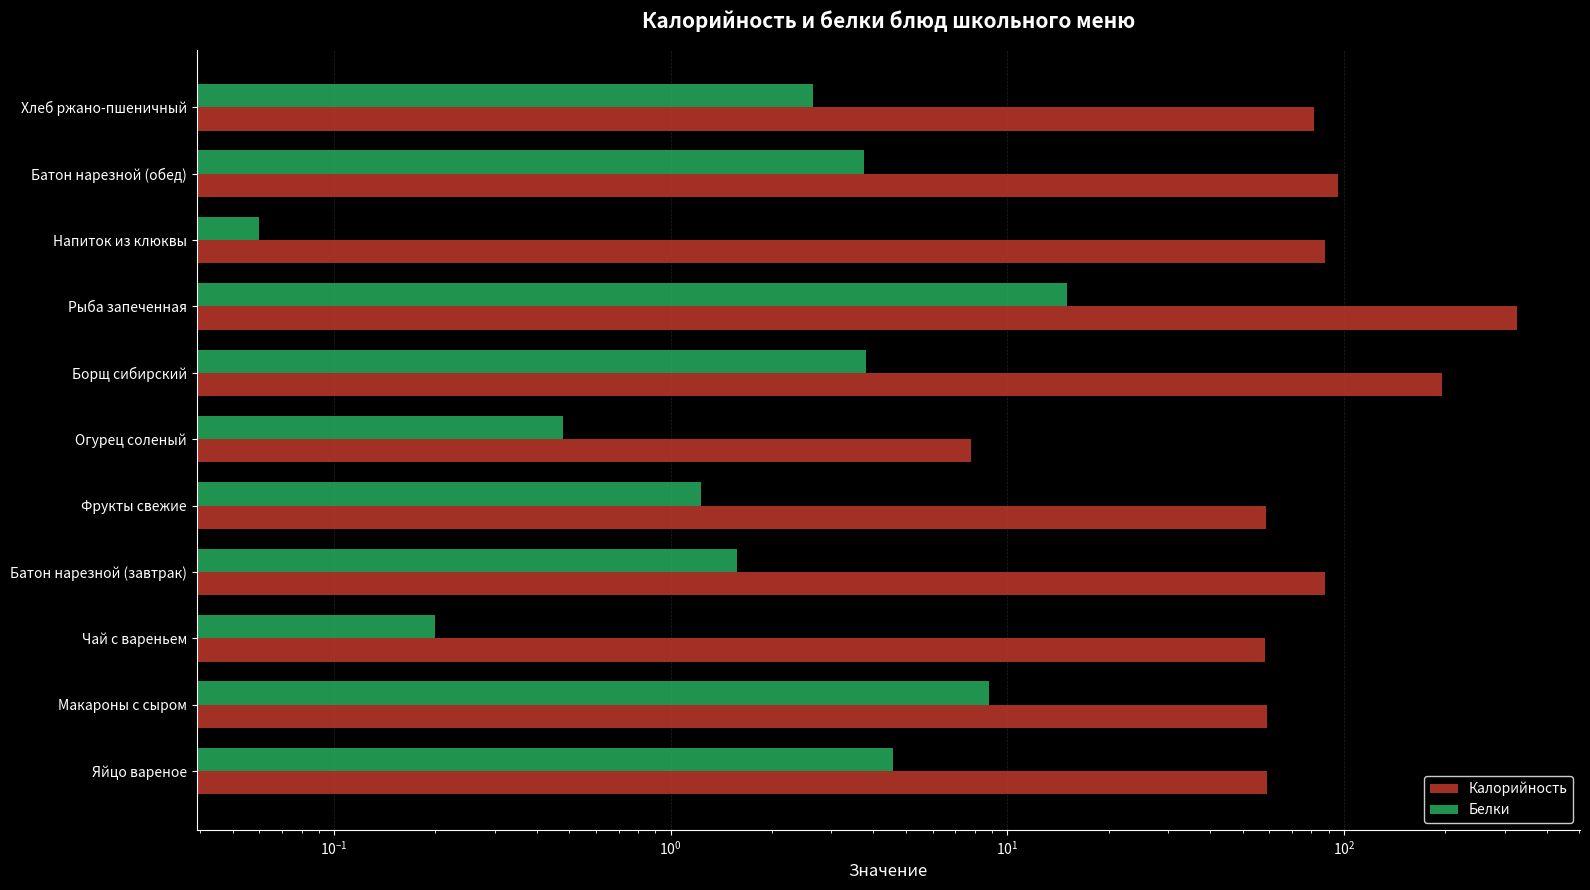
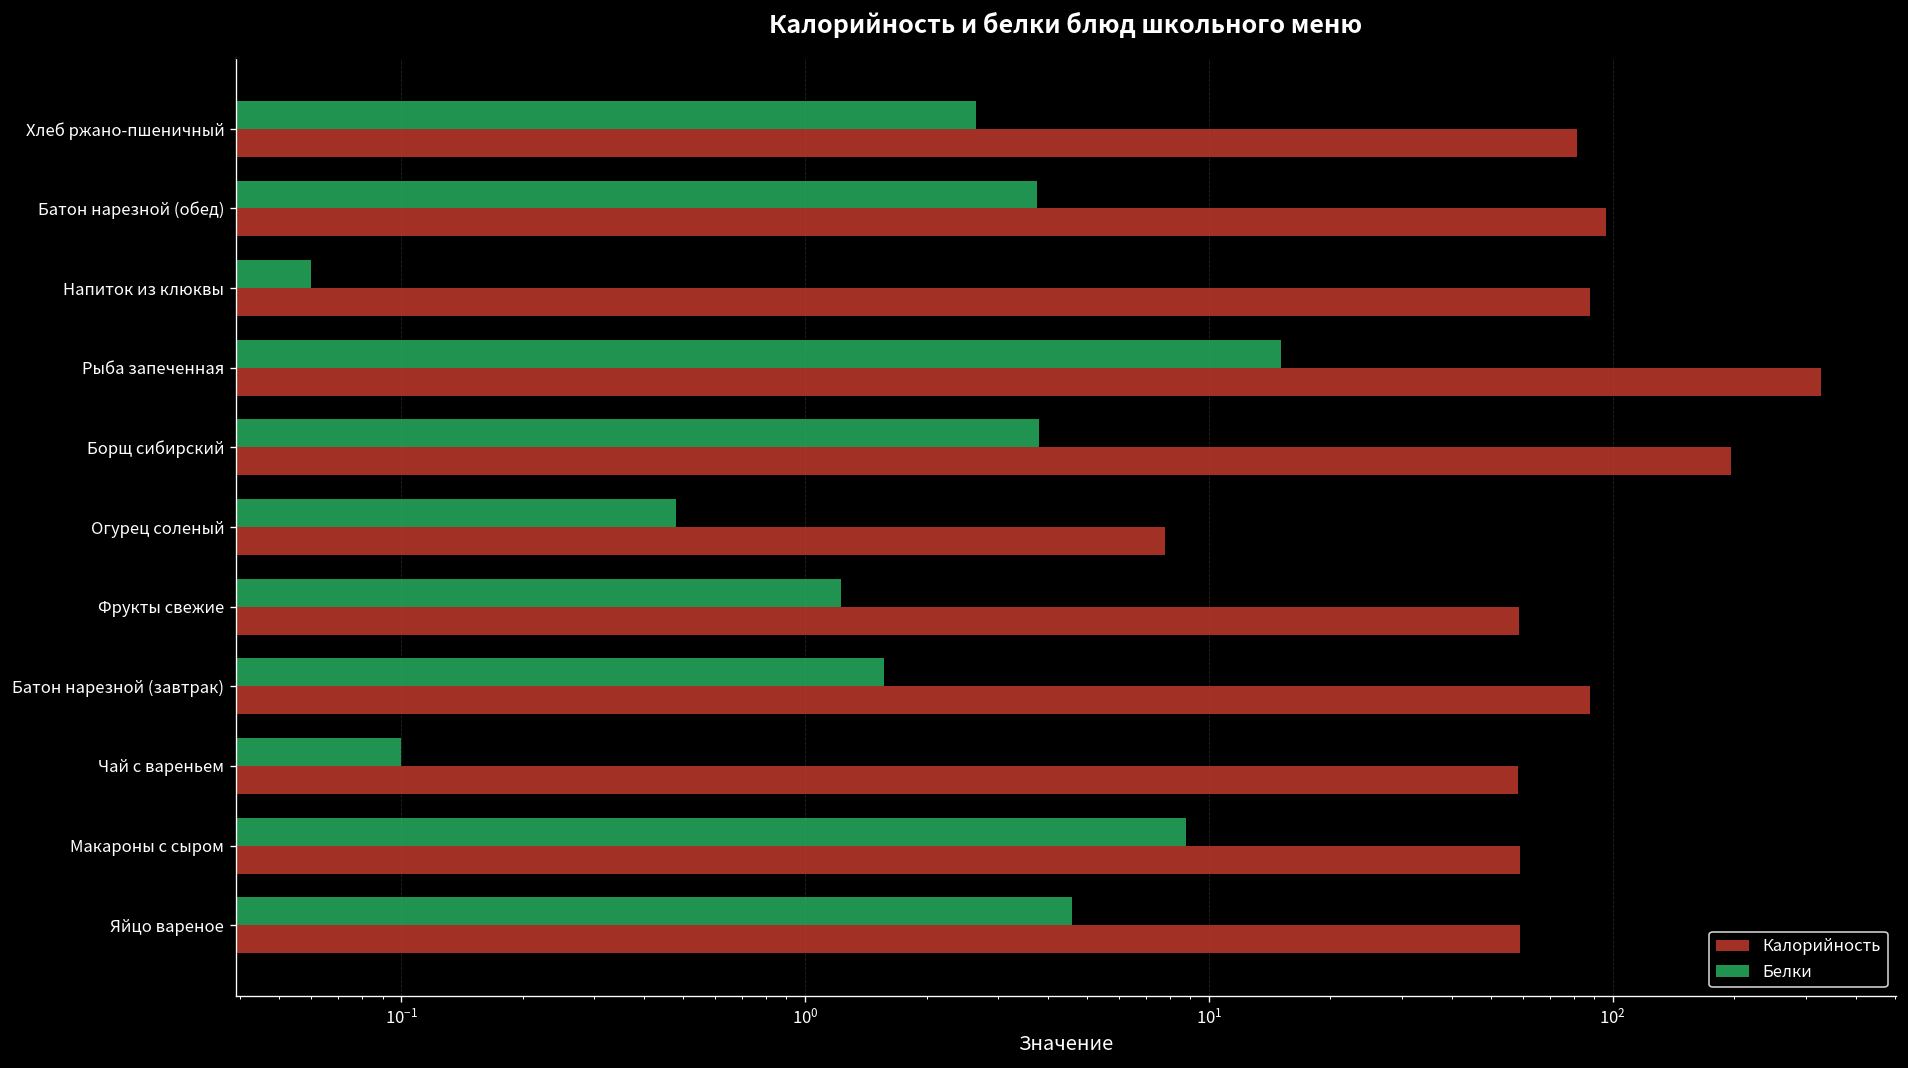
  {
    "Калорийность": {
      "Хлеб ржано-пшеничный": 82,
      "Батон нарезной (обед)": 96,
      "Напиток из клюквы": 88,
      "Рыба запеченная": 330,
      "Борщ сибирский": 200,
      "Огурец соленый": 7.8,
      "Фрукты свежие": 59,
      "Батон нарезной (завтрак)": 88,
      "Чай с вареньем": 58,
      "Макароны с сыром": 59,
      "Яйцо вареное": 59
    },
    "Белки": {
      "Хлеб ржано-пшеничный": 2.7,
      "Батон нарезной (обед)": 3.8,
      "Напиток из клюквы": 0.060,
      "Рыба запеченная": 15,
      "Борщ сибирский": 3.8,
      "Огурец соленый": 0.48,
      "Фрукты свежие": 1.23,
      "Батон нарезной (завтрак)": 1.6,
-     "Чай с вареньем": 0.2,
+     "Чай с вареньем": 0.1,
      "Макароны с сыром": 8.8,
      "Яйцо вареное": 4.6
    }
  }
